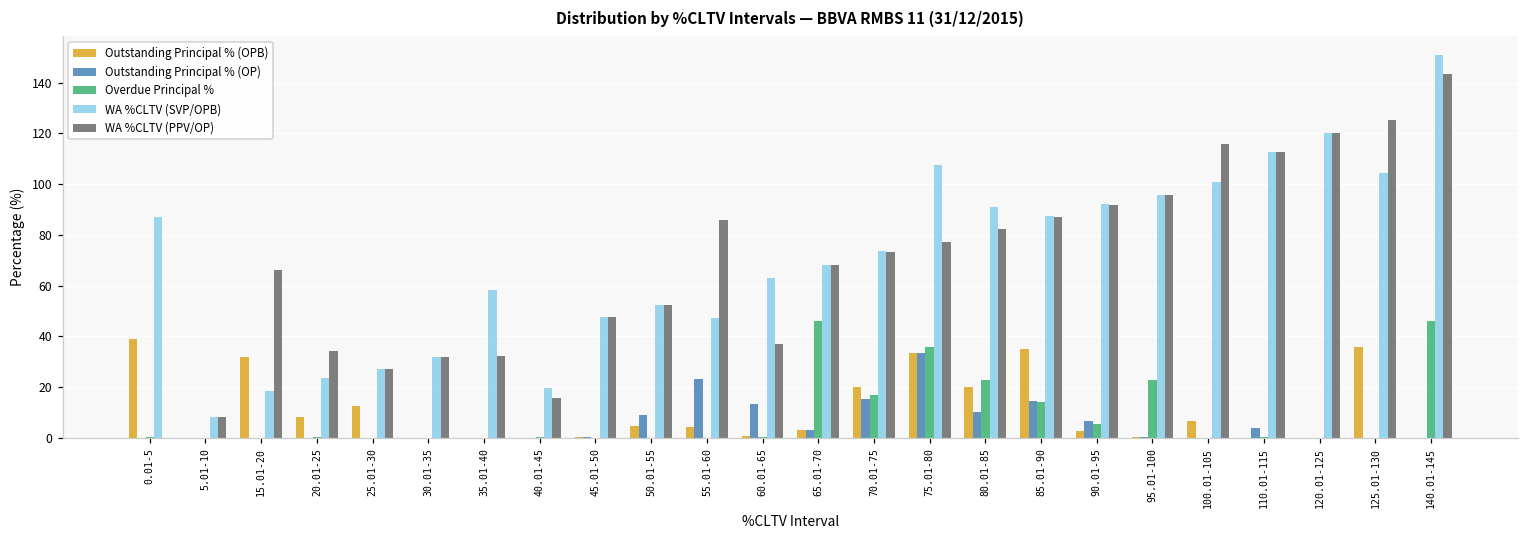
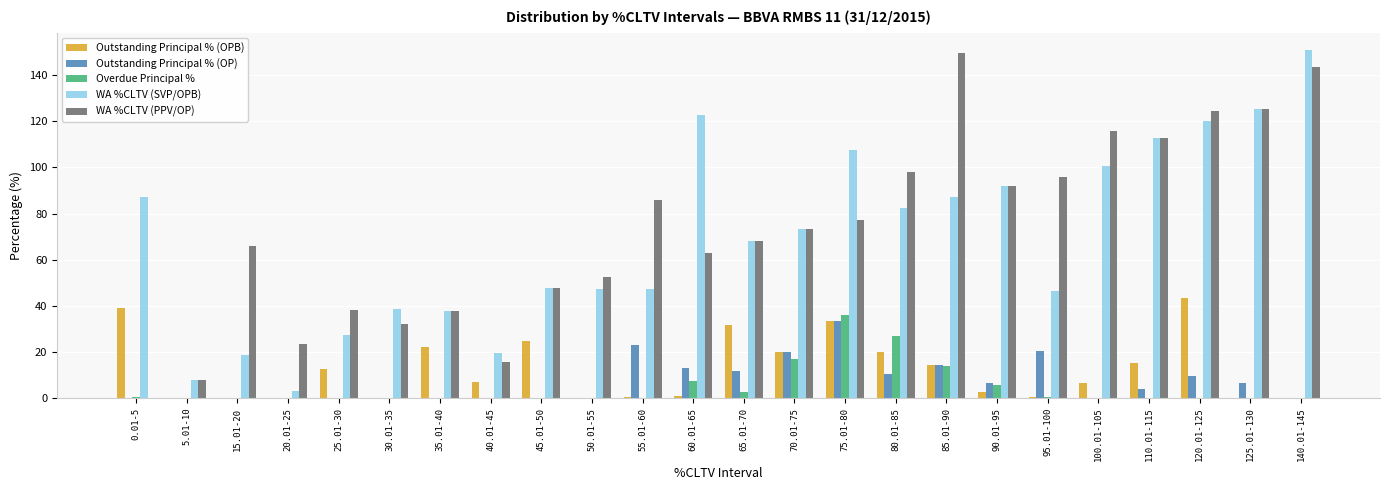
  {
    "Outstanding Principal % (OPB)": {
      "0.01-5": 39,
      "5.01-10": 0,
-     "15.01-20": 32,
-     "20.01-25": 8,
+     "15.01-20": 0,
+     "20.01-25": 0,
      "25.01-30": 12,
-     "35.01-40": 0,
-     "40.01-45": 0,
-     "45.01-50": 0,
-     "50.01-55": 5,
-     "55.01-60": 4,
-     "65.01-70": 3,
+     "35.01-40": 22,
+     "40.01-45": 7,
+     "45.01-50": 25,
+     "50.01-55": 0,
+     "55.01-60": 0,
+     "65.01-70": 31,
      "70.01-75": 20,
      "75.01-80": 33,
      "80.01-85": 20,
-     "85.01-90": 35,
+     "85.01-90": 15,
      "90.01-95": 3,
      "100.01-105": 7,
-     "110.01-115": 0,
-     "120.01-125": 0,
-     "125.01-130": 36
+     "110.01-115": 15,
+     "120.01-125": 43,
+     "125.01-130": 0
    },
    "Outstanding Principal % (OP)": {
      "0.01-5": 0,
      "5.01-10": 0,
-     "50.01-55": 9,
+     "50.01-55": 0,
      "55.01-60": 23,
      "60.01-65": 13,
-     "65.01-70": 3,
-     "70.01-75": 15,
+     "65.01-70": 12,
+     "70.01-75": 20,
      "75.01-80": 33,
      "80.01-85": 10,
      "85.01-90": 15,
      "90.01-95": 7,
-     "95.01-100": 0,
+     "95.01-100": 20,
      "110.01-115": 4,
-     "120.01-125": 0,
-     "125.01-130": 0
+     "120.01-125": 9,
+     "125.01-130": 7
    },
    "Overdue Principal %": {
      "5.01-10": 0,
      "15.01-20": 0,
      "25.01-30": 0,
      "30.01-35": 0,
      "35.01-40": 0,
      "45.01-50": 0,
      "50.01-55": 0,
      "55.01-60": 0,
-     "60.01-65": 0,
-     "65.01-70": 46,
+     "60.01-65": 7,
+     "65.01-70": 3,
      "70.01-75": 17,
      "75.01-80": 36,
-     "80.01-85": 23,
+     "80.01-85": 27,
      "85.01-90": 14,
      "90.01-95": 6,
-     "95.01-100": 23,
+     "95.01-100": 1,
      "100.01-105": 0,
      "120.01-125": 0,
      "125.01-130": 0,
-     "140.01-145": 46
+     "140.01-145": 0
    },
    "WA %CLTV (SVP/OPB)": {
      "0.01-5": 87,
      "5.01-10": 8,
      "15.01-20": 19,
-     "20.01-25": 24,
+     "20.01-25": 3,
      "25.01-30": 27,
-     "30.01-35": 32,
-     "35.01-40": 58,
+     "30.01-35": 38,
+     "35.01-40": 38,
      "40.01-45": 19,
      "45.01-50": 48,
-     "50.01-55": 52,
+     "50.01-55": 47,
      "55.01-60": 47,
-     "60.01-65": 63,
+     "60.01-65": 123,
      "65.01-70": 68,
      "70.01-75": 73,
      "75.01-80": 108,
-     "80.01-85": 91,
+     "80.01-85": 82,
      "85.01-90": 87,
      "90.01-95": 92,
-     "95.01-100": 96,
+     "95.01-100": 46,
      "100.01-105": 101,
      "110.01-115": 113,
      "120.01-125": 120,
-     "125.01-130": 105,
+     "125.01-130": 125,
      "140.01-145": 151
    },
    "WA %CLTV (PPV/OP)": {
      "0.01-5": 0,
      "5.01-10": 8,
      "15.01-20": 66,
-     "20.01-25": 34,
-     "25.01-30": 27,
+     "20.01-25": 24,
+     "25.01-30": 38,
      "30.01-35": 32,
-     "35.01-40": 32,
+     "35.01-40": 38,
      "40.01-45": 16,
      "45.01-50": 48,
      "50.01-55": 52,
      "55.01-60": 86,
-     "60.01-65": 37,
+     "60.01-65": 63,
      "65.01-70": 68,
      "70.01-75": 73,
      "75.01-80": 77,
-     "80.01-85": 82,
-     "85.01-90": 87,
+     "80.01-85": 98,
+     "85.01-90": 150,
      "90.01-95": 92,
      "95.01-100": 96,
      "100.01-105": 116,
      "110.01-115": 113,
-     "120.01-125": 120,
+     "120.01-125": 124,
      "125.01-130": 125,
      "140.01-145": 143
    }
  }
